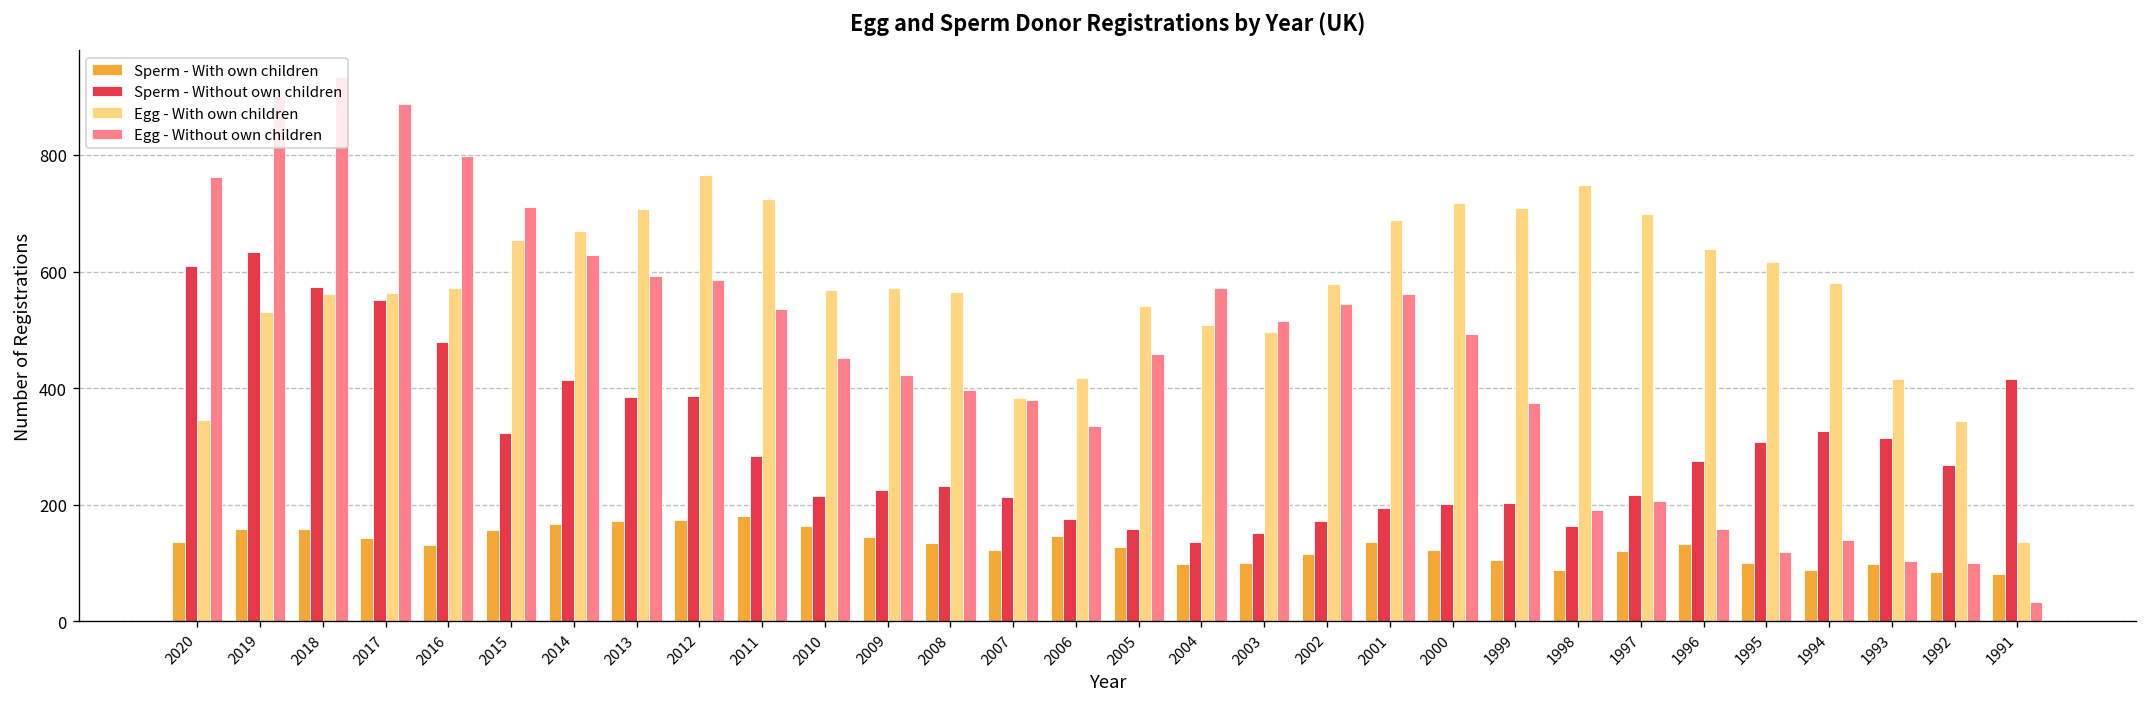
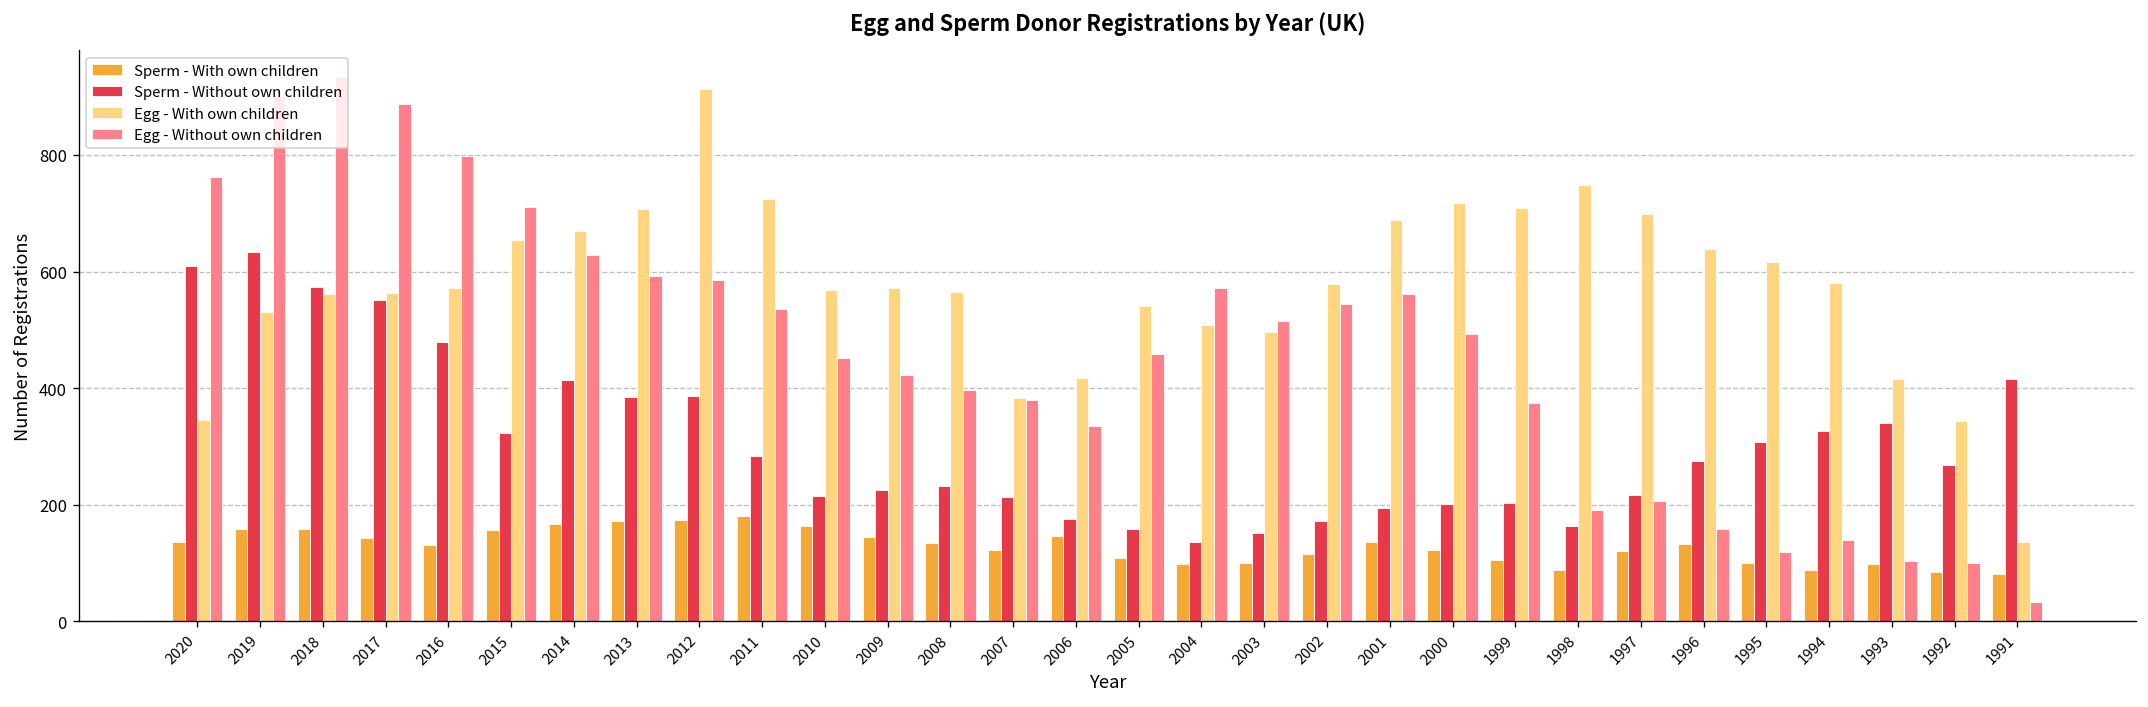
  {
    "Sperm - With own children": {
      "2020": 140,
      "2019": 160,
      "2018": 160,
      "2017": 140,
      "2016": 130,
      "2015": 160,
      "2014": 170,
      "2013": 170,
      "2012": 170,
      "2011": 180,
      "2010": 160,
      "2009": 140,
      "2008": 140,
      "2007": 120,
      "2006": 150,
-     "2005": 130,
+     "2005": 110,
      "2004": 100,
      "2003": 100,
      "2002": 120,
      "2001": 140,
      "2000": 120,
      "1999": 110,
      "1998": 90,
      "1997": 120,
      "1996": 130,
      "1995": 100,
      "1994": 90,
      "1993": 100,
      "1992": 80,
      "1991": 80
    },
    "Sperm - Without own children": {
      "2020": 610,
      "2019": 630,
      "2018": 570,
      "2017": 550,
      "2016": 480,
      "2015": 320,
      "2014": 410,
      "2013": 390,
      "2012": 390,
      "2011": 280,
      "2010": 220,
      "2009": 230,
      "2008": 230,
      "2007": 210,
      "2006": 180,
      "2005": 160,
      "2004": 140,
      "2003": 150,
      "2002": 170,
      "2001": 200,
      "2000": 200,
      "1999": 200,
      "1998": 160,
      "1997": 220,
      "1996": 280,
      "1995": 310,
      "1994": 330,
-     "1993": 310,
+     "1993": 340,
      "1992": 270,
      "1991": 420
    },
    "Egg - With own children": {
      "2020": 350,
      "2019": 530,
      "2018": 560,
      "2017": 560,
      "2016": 570,
      "2015": 650,
      "2014": 670,
      "2013": 710,
-     "2012": 770,
+     "2012": 910,
      "2011": 720,
      "2010": 570,
      "2009": 570,
      "2008": 570,
      "2007": 380,
      "2006": 420,
      "2005": 540,
      "2004": 510,
      "2003": 500,
      "2002": 580,
      "2001": 690,
      "2000": 720,
      "1999": 710,
      "1998": 750,
      "1997": 700,
      "1996": 640,
      "1995": 620,
      "1994": 580,
      "1993": 420,
      "1992": 340,
      "1991": 140
    },
    "Egg - Without own children": {
      "2020": 760,
      "2017": 890,
      "2016": 800,
      "2015": 710,
      "2014": 630,
      "2013": 590,
      "2012": 590,
      "2011": 540,
      "2010": 450,
      "2009": 420,
      "2008": 400,
      "2007": 380,
      "2006": 340,
      "2005": 460,
      "2004": 570,
      "2003": 520,
      "2002": 550,
      "2001": 560,
      "2000": 490,
      "1999": 370,
      "1998": 190,
      "1997": 210,
      "1996": 160,
      "1995": 120,
      "1994": 140,
      "1993": 100,
      "1992": 100,
      "1991": 30
    }
  }
